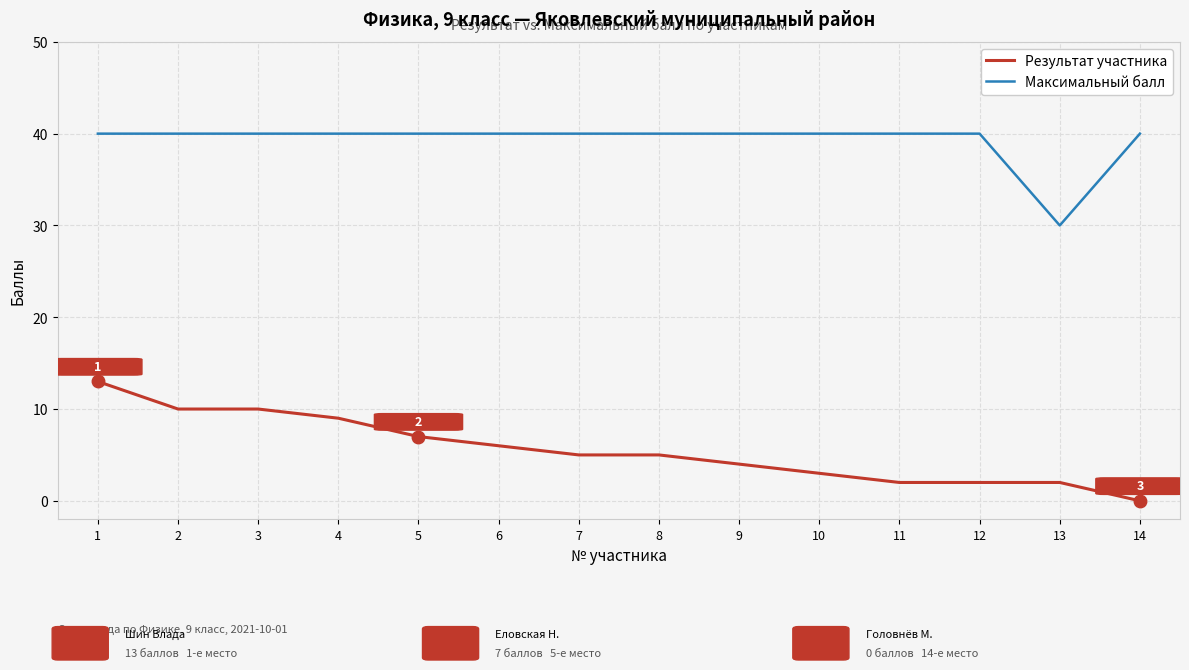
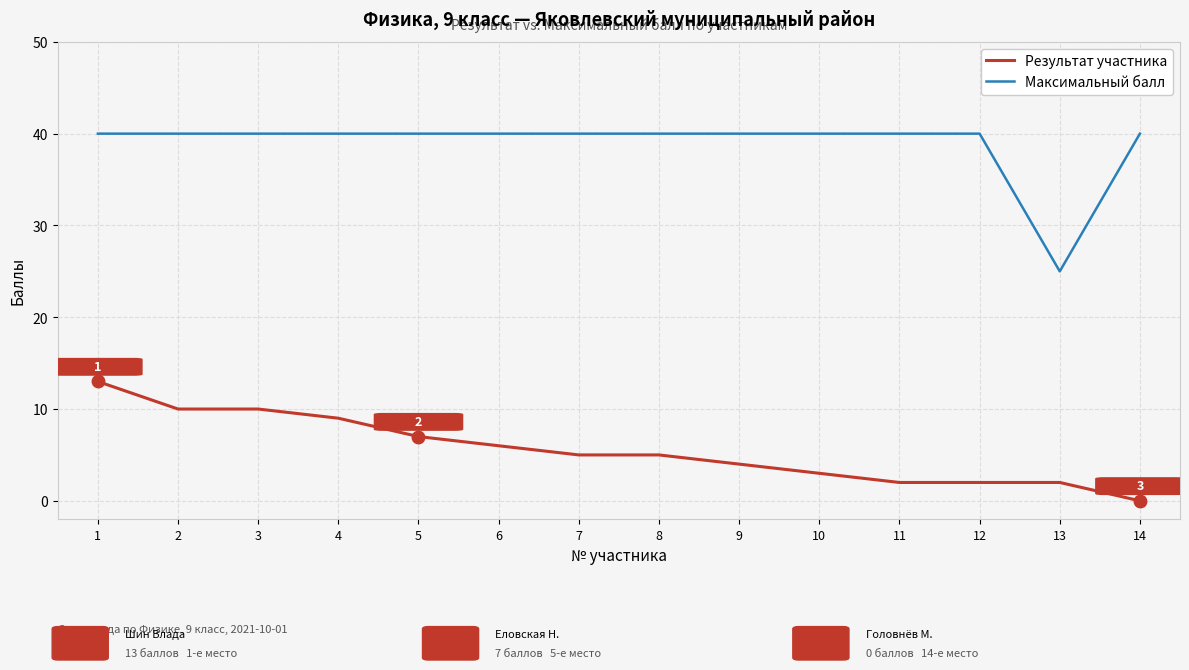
  {
    "Максимальный балл": {
      "1": 40,
      "2": 40,
      "3": 40,
      "4": 40,
      "5": 40,
      "6": 40,
      "7": 40,
      "8": 40,
      "9": 40,
      "10": 40,
      "11": 40,
      "12": 40,
-     "13": 30,
+     "13": 25,
      "14": 40
    }
  }
